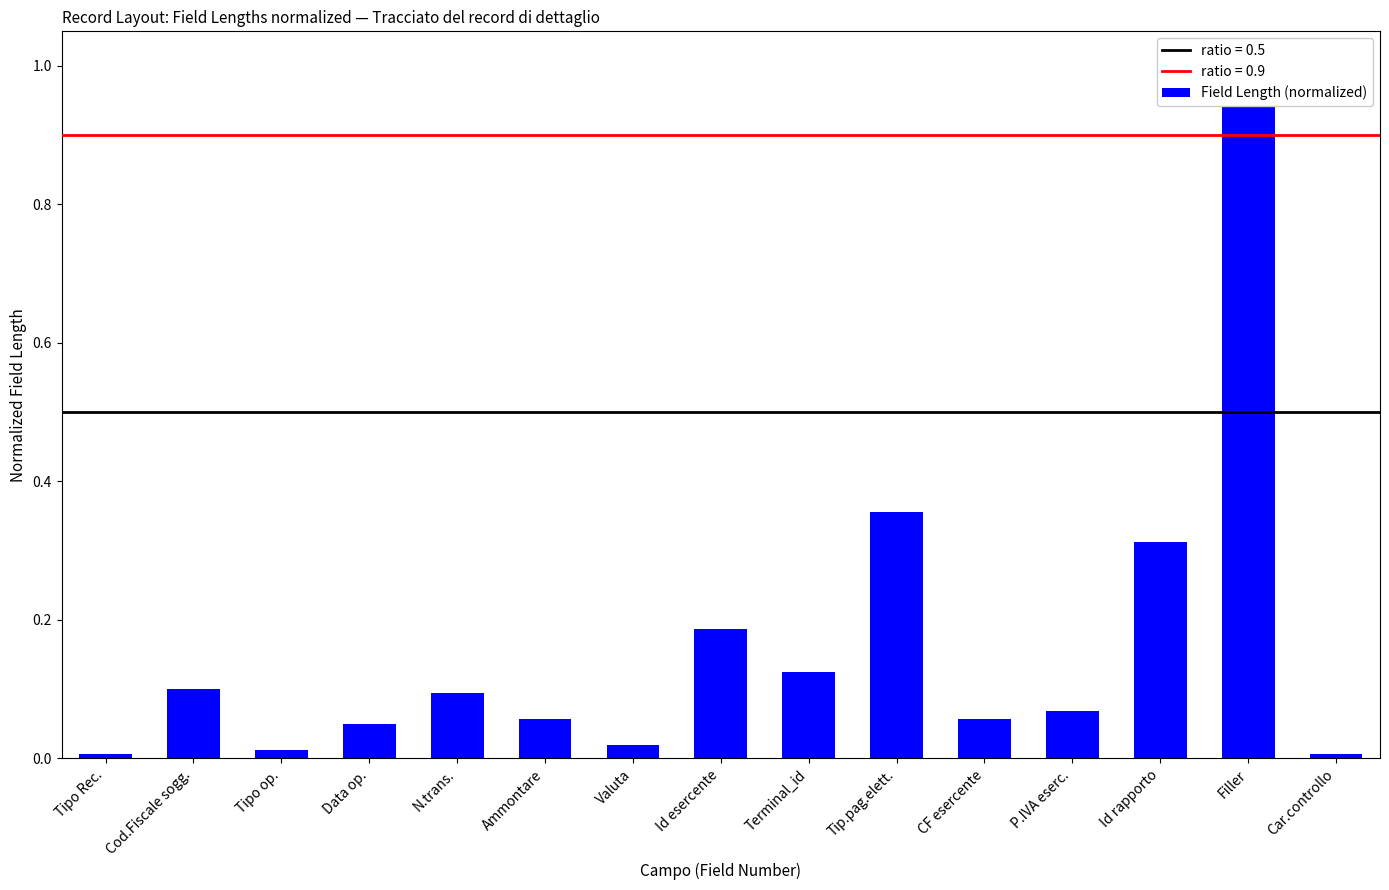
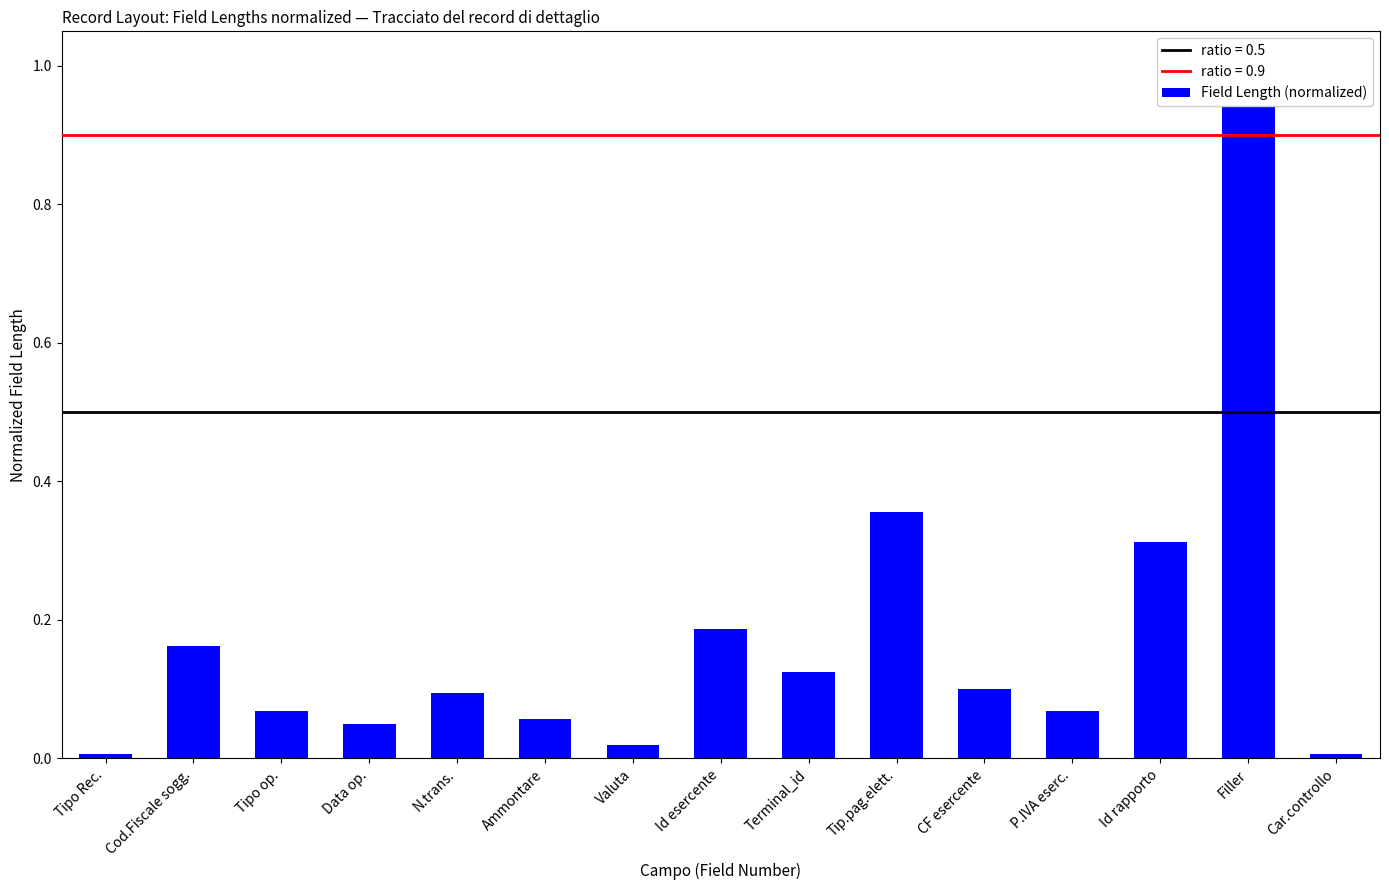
  {
    "Tipo Rec.": 0.01,
-   "Cod.Fiscale sogg.": 0.10,
-   "Tipo op.": 0.01,
+   "Cod.Fiscale sogg.": 0.16,
+   "Tipo op.": 0.07,
    "Data op.": 0.05,
    "N.trans.": 0.09,
    "Ammontare": 0.06,
    "Valuta": 0.02,
    "Id esercente": 0.19,
    "Terminal_id": 0.13,
    "Tip.pag.elett.": 0.36,
-   "CF esercente": 0.06,
+   "CF esercente": 0.10,
    "P.IVA eserc.": 0.07,
    "Id rapporto": 0.31,
    "Car.controllo": 0.01
  }
